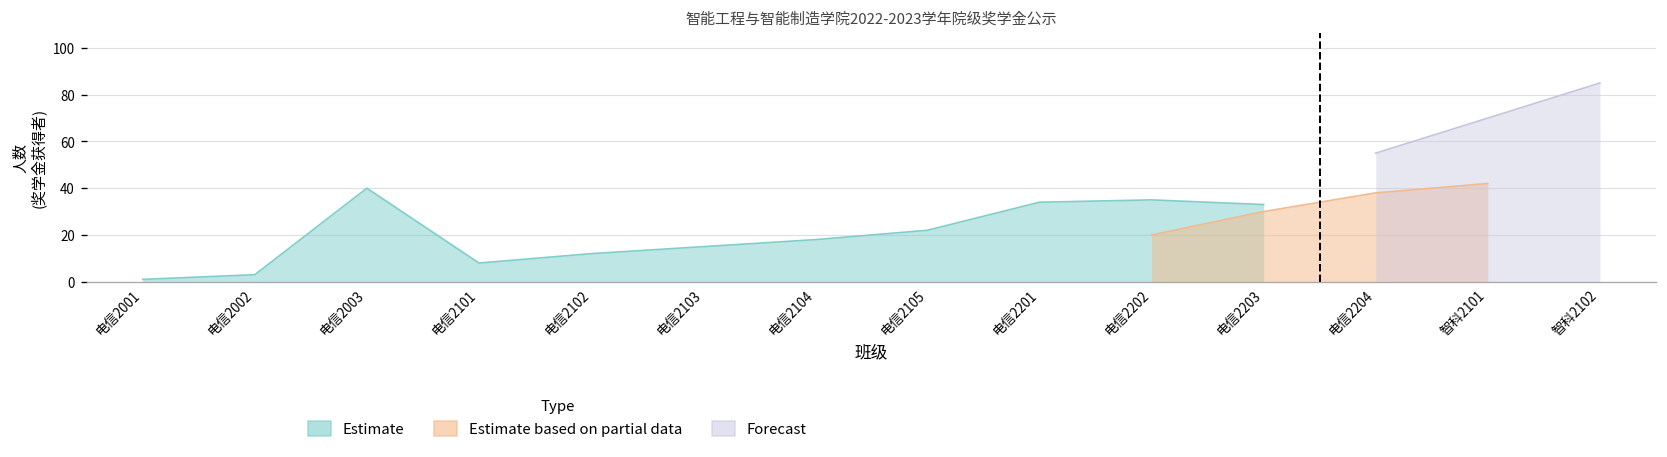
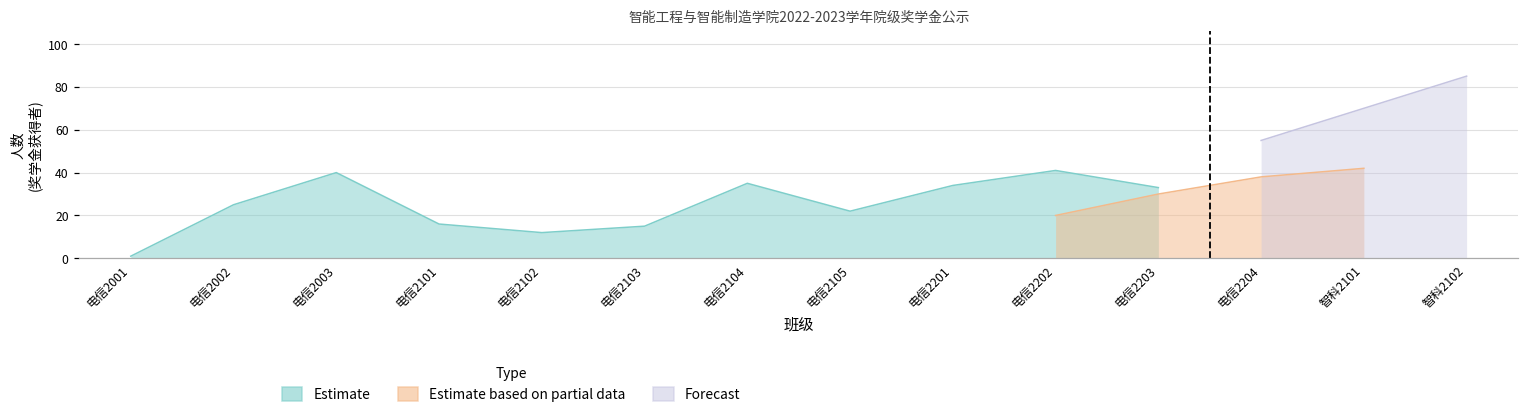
  {
    "Estimate": {
      "电信2001": 1,
-     "电信2002": 3,
+     "电信2002": 25,
      "电信2003": 40,
-     "电信2101": 8,
+     "电信2101": 16,
      "电信2102": 12,
      "电信2103": 15,
-     "电信2104": 18,
+     "电信2104": 35,
      "电信2105": 22,
      "电信2201": 34,
-     "电信2202": 35,
+     "电信2202": 41,
      "电信2203": 33
    },
    "Estimate based on partial data": {
      "电信2202": 20,
      "电信2203": 30,
      "电信2204": 38,
      "智科2101": 42
    },
    "Forecast": {
      "电信2204": 55,
      "智科2101": 70,
      "智科2102": 85
    }
  }
